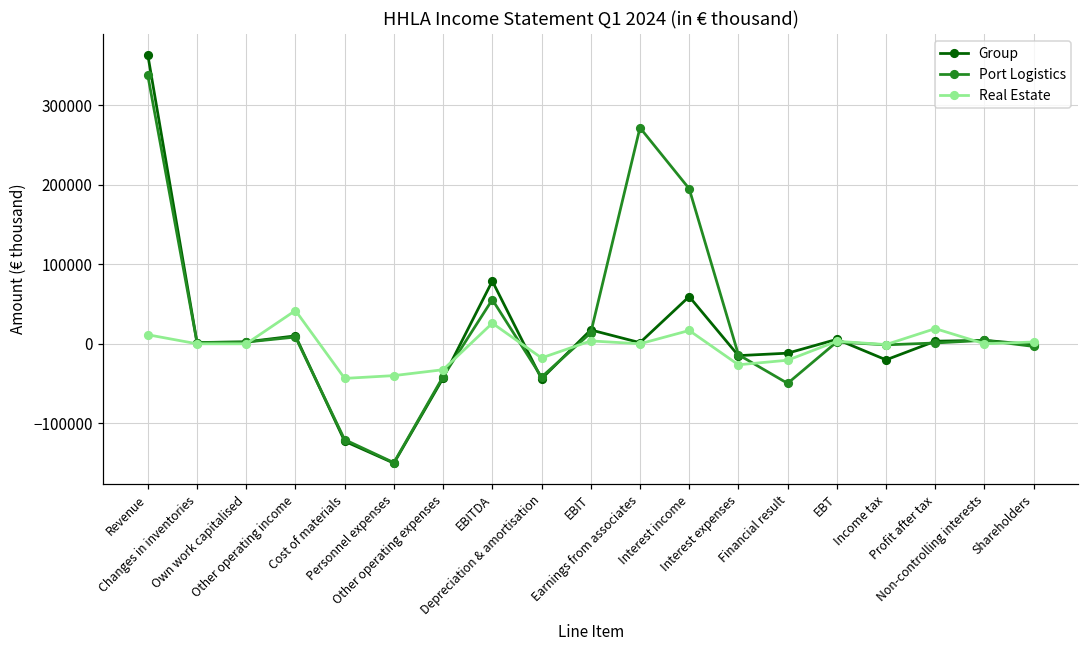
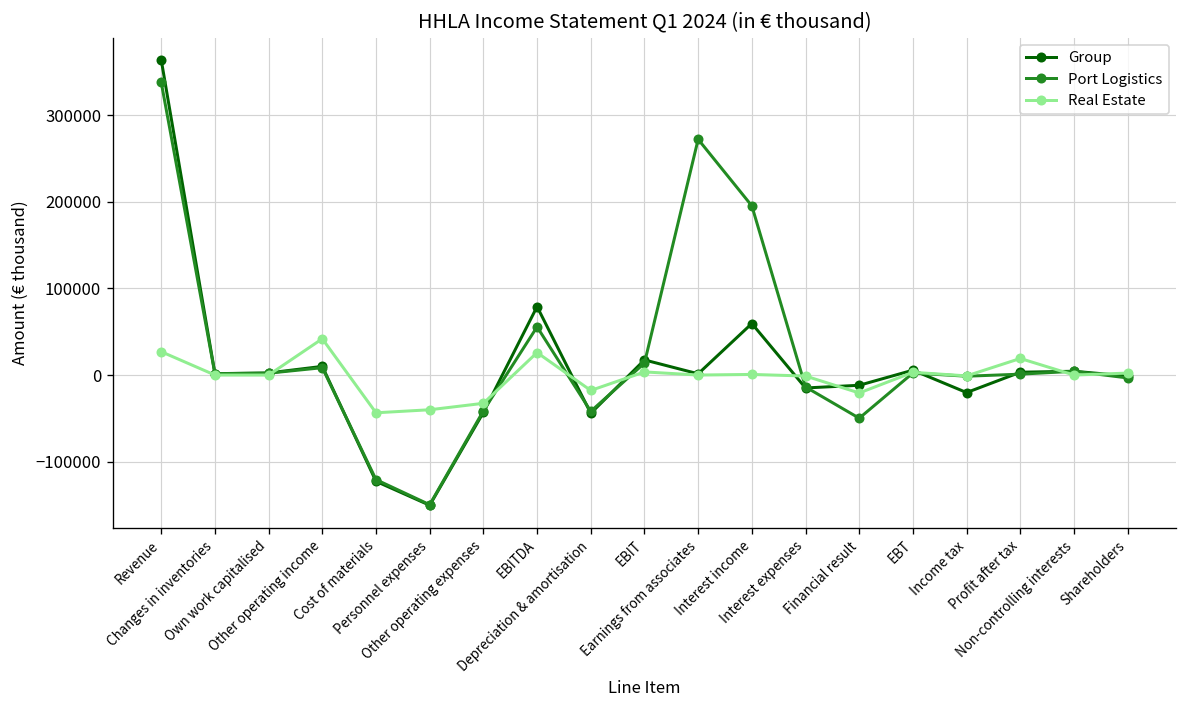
  {
    "Group": {
      "Revenue": 360000,
      "EBITDA": 80000,
      "EBIT": 20000,
      "Interest income": 60000,
      "Financial result": -10000,
      "Income tax": -20000
    },
    "Port Logistics": {
      "Revenue": 340000,
      "EBITDA": 60000,
      "EBIT": 10000,
      "Earnings from associates": 270000,
      "Interest income": 200000,
      "Financial result": -50000
    },
    "Real Estate": {
-     "Revenue": 10000,
+     "Revenue": 30000,
      "Other operating income": 40000,
      "Cost of materials": -40000,
      "Personnel expenses": -40000,
      "Other operating expenses": -30000,
      "EBITDA": 30000,
      "Depreciation & amortisation": -20000,
      "EBIT": 0,
-     "Interest income": 20000,
-     "Interest expenses": -30000,
+     "Interest income": 0,
+     "Interest expenses": 0,
      "Financial result": -20000,
      "Profit after tax": 20000,
      "Non-controlling interests": 0
    }
  }
